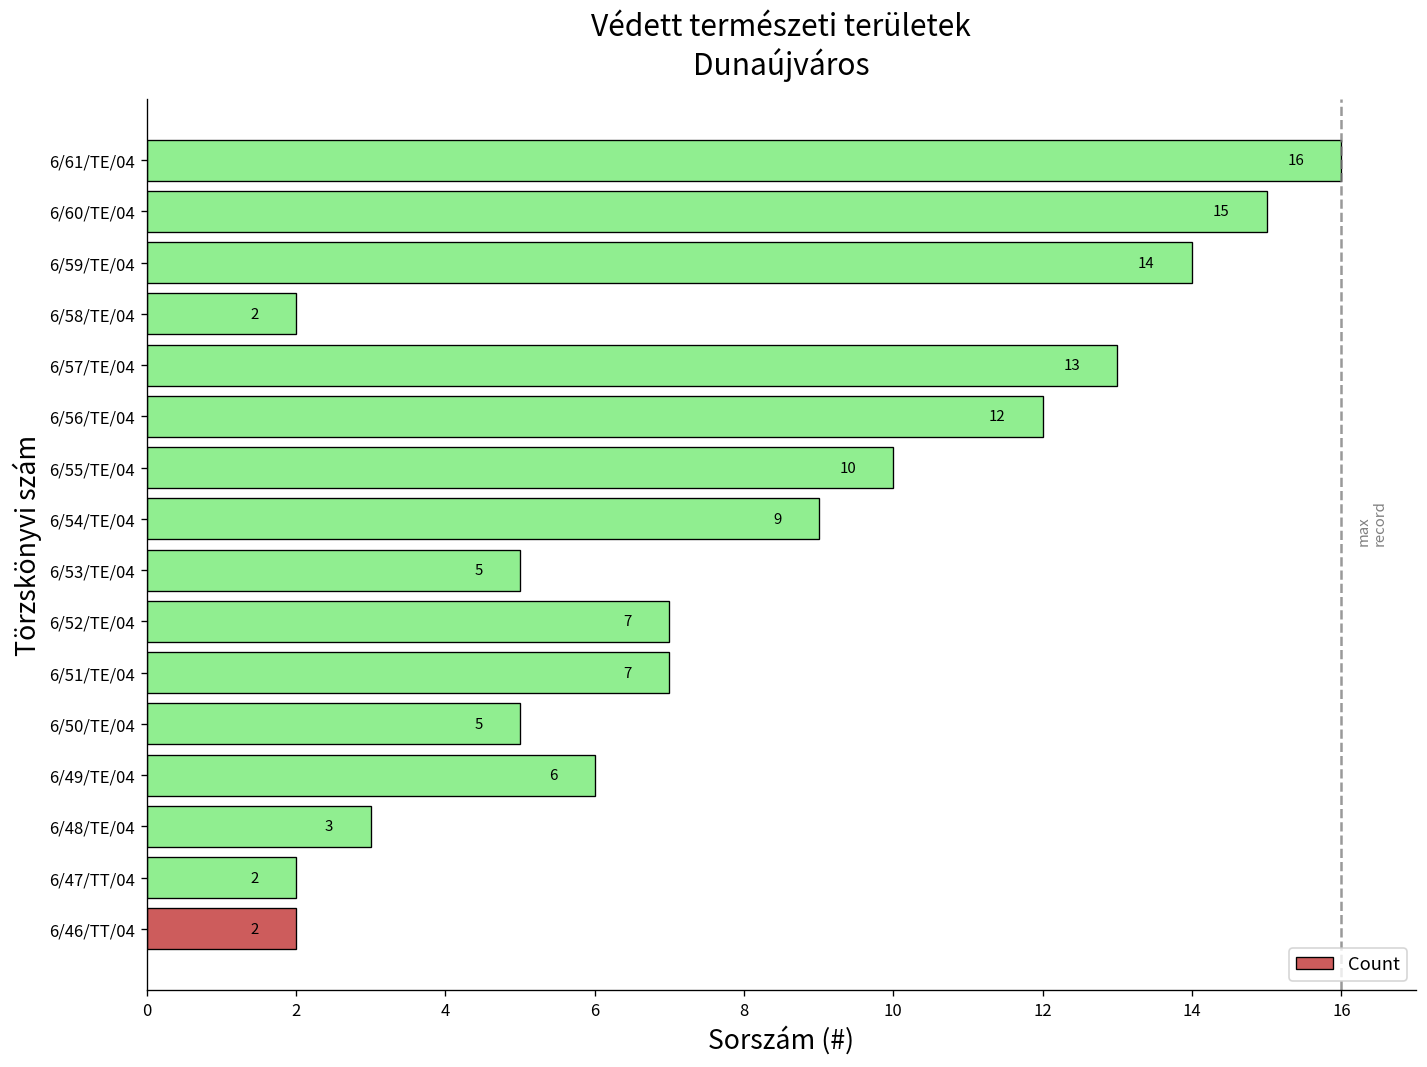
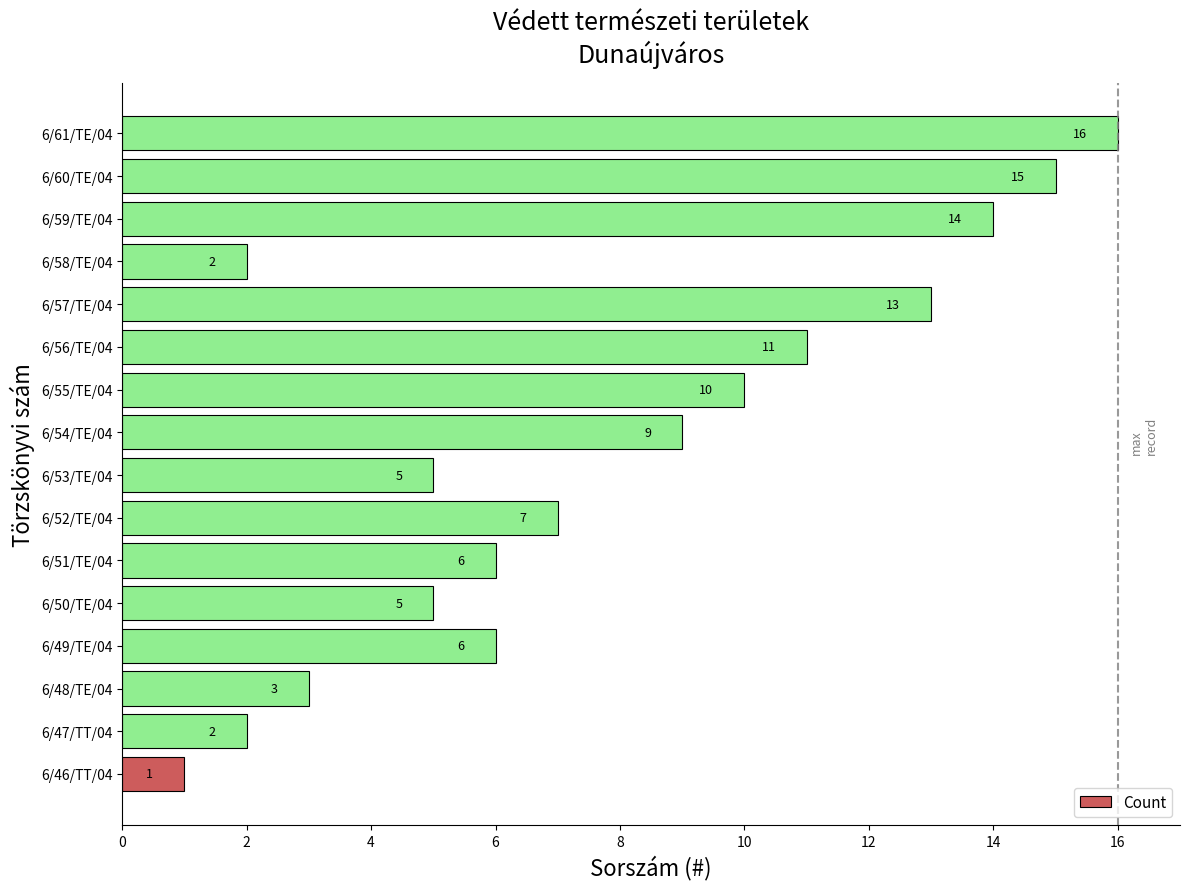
  {
    "6/61/TE/04": 16,
    "6/60/TE/04": 15,
    "6/59/TE/04": 14,
    "6/58/TE/04": 2,
    "6/57/TE/04": 13,
-   "6/56/TE/04": 12,
+   "6/56/TE/04": 11,
    "6/55/TE/04": 10,
    "6/54/TE/04": 9,
    "6/53/TE/04": 5,
    "6/52/TE/04": 7,
-   "6/51/TE/04": 7,
+   "6/51/TE/04": 6,
    "6/50/TE/04": 5,
    "6/49/TE/04": 6,
    "6/48/TE/04": 3,
    "6/47/TT/04": 2,
-   "6/46/TT/04": 2
+   "6/46/TT/04": 1
  }
